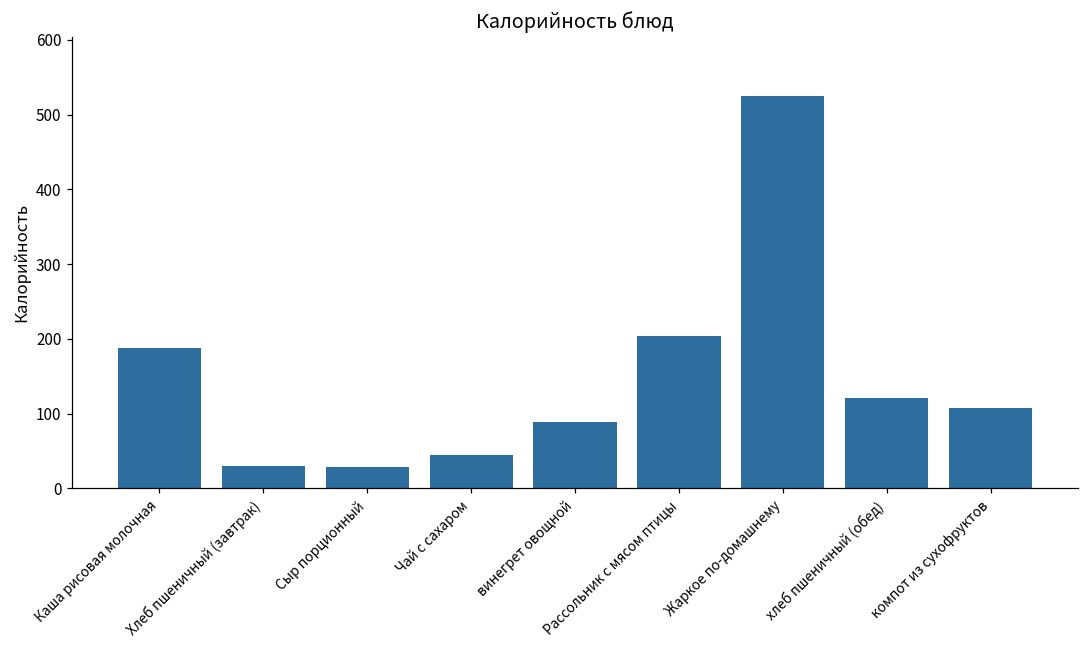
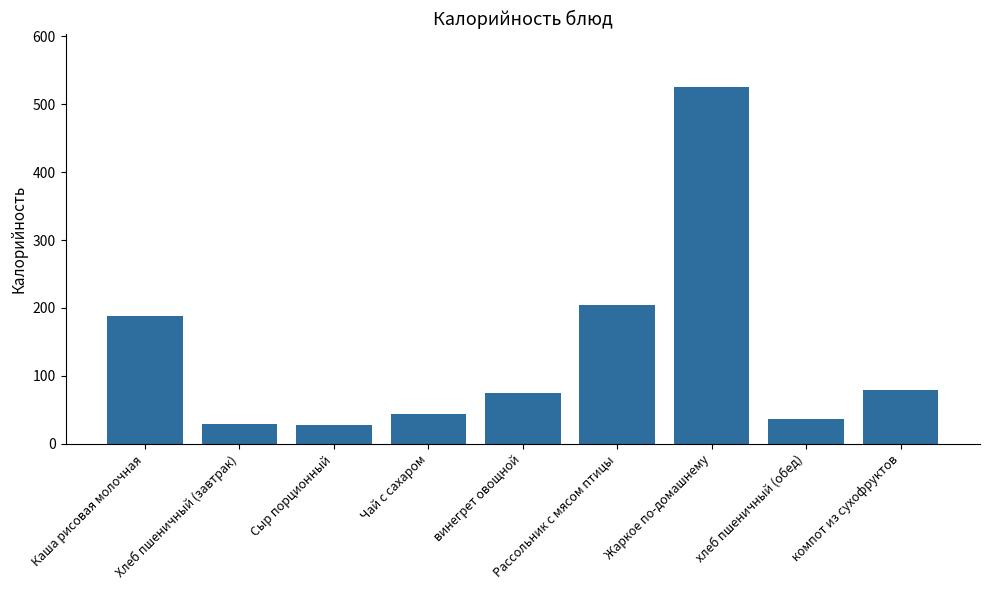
  {
    "Каша рисовая молочная": 190,
    "Хлеб пшеничный (завтрак)": 30,
    "Сыр порционный": 30,
    "Чай с сахаром": 40,
-   "винегрет овощной": 90,
+   "винегрет овощной": 80,
    "Рассольник с мясом птицы": 200,
    "Жаркое по-домашнему": 530,
-   "хлеб пшеничный (обед)": 120,
-   "компот из сухофруктов": 110
+   "хлеб пшеничный (обед)": 40,
+   "компот из сухофруктов": 80
  }
